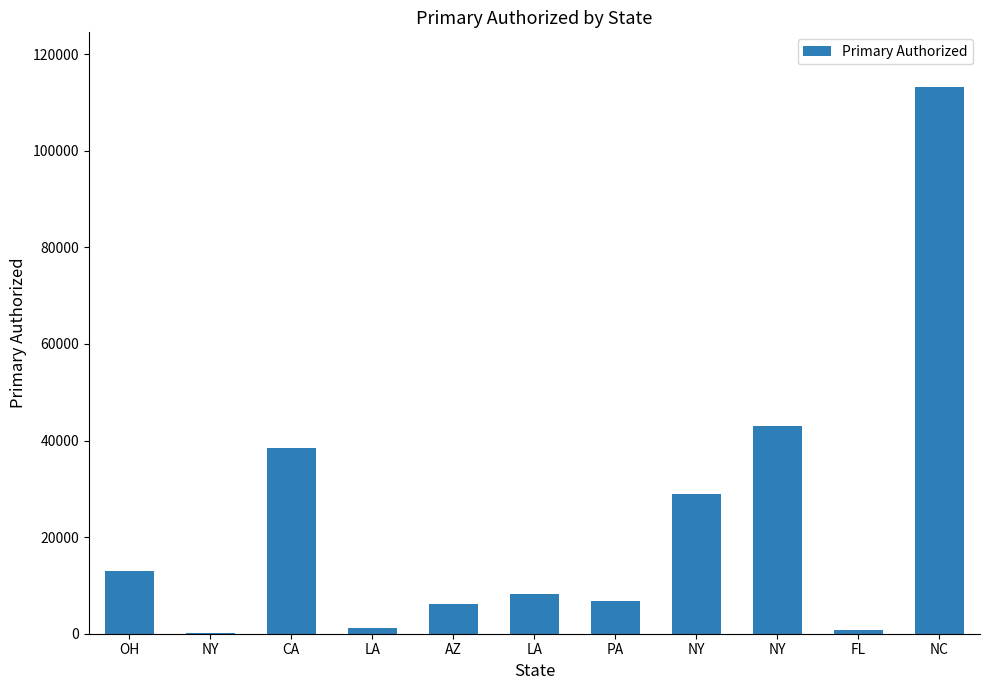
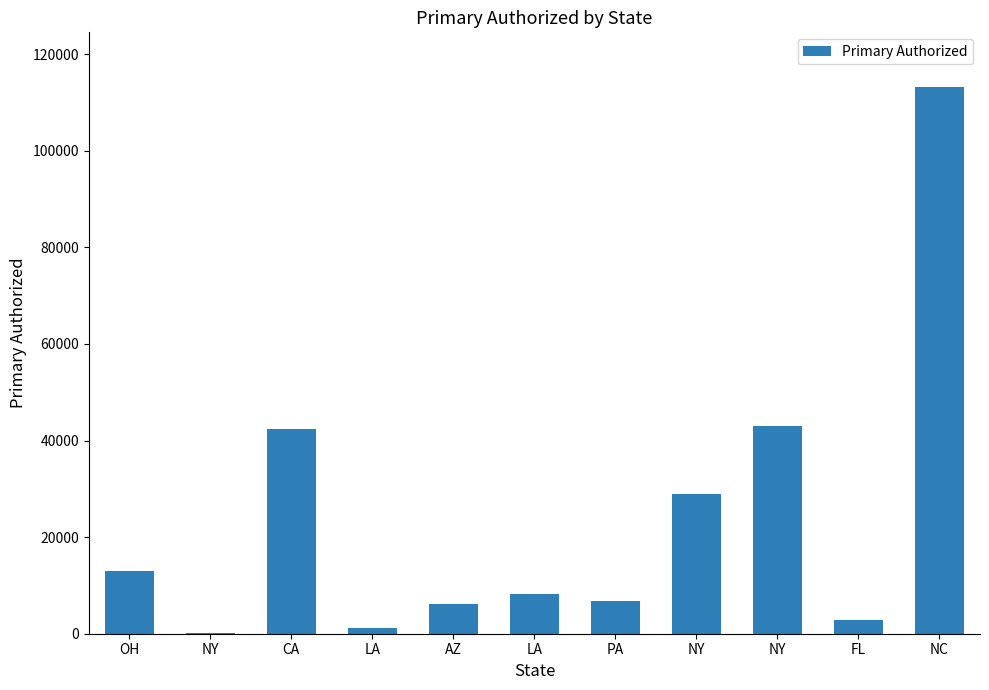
  {
    "OH": 13000,
-   "CA": 38000,
+   "CA": 42000,
    "AZ": 6000,
    "PA": 7000,
-   "FL": 1000,
+   "FL": 3000,
    "NC": 113000
  }
